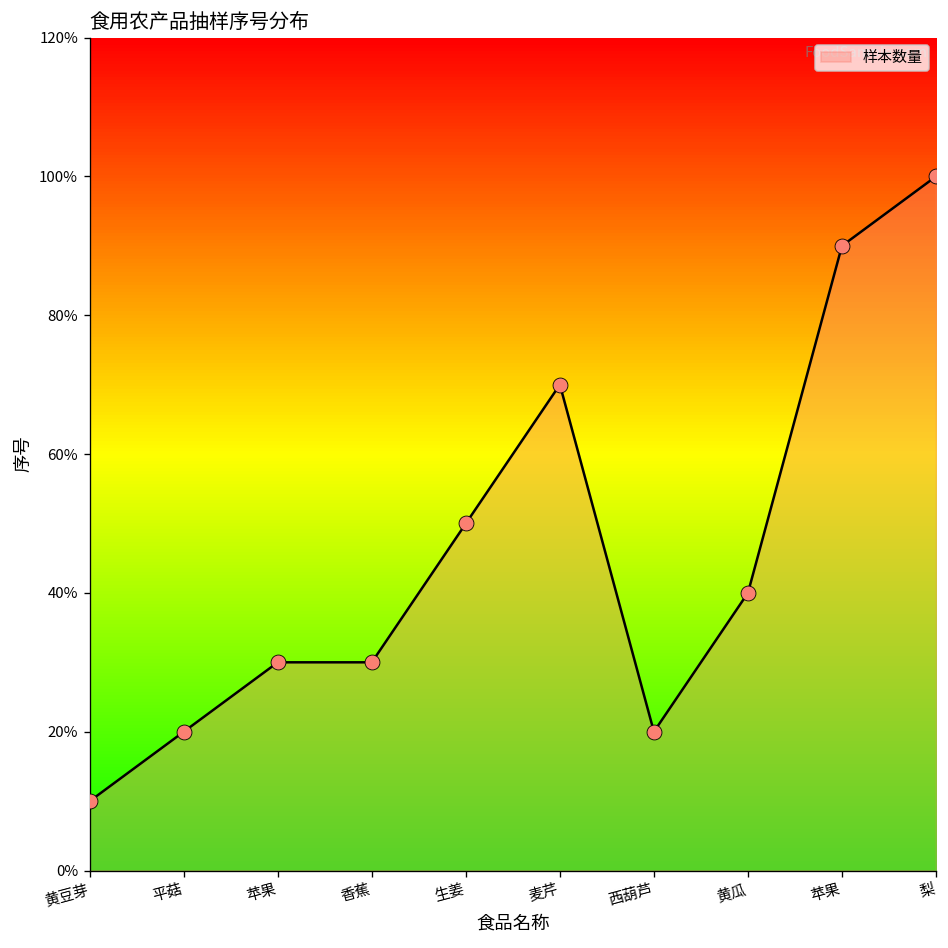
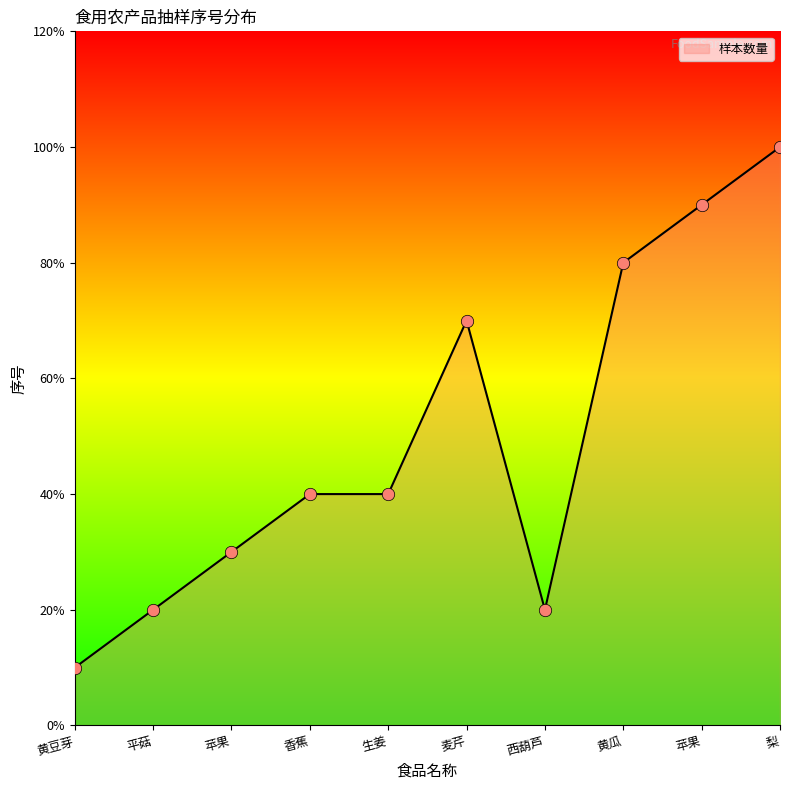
  {
    "黄豆芽": "10%",
    "平菇": "20%",
-   "香蕉": "30%",
-   "生姜": "50%",
+   "香蕉": "40%",
+   "生姜": "40%",
    "麦芹": "70%",
    "西葫芦": "20%",
-   "黄瓜": "40%",
+   "黄瓜": "80%",
    "梨": "100%"
  }
